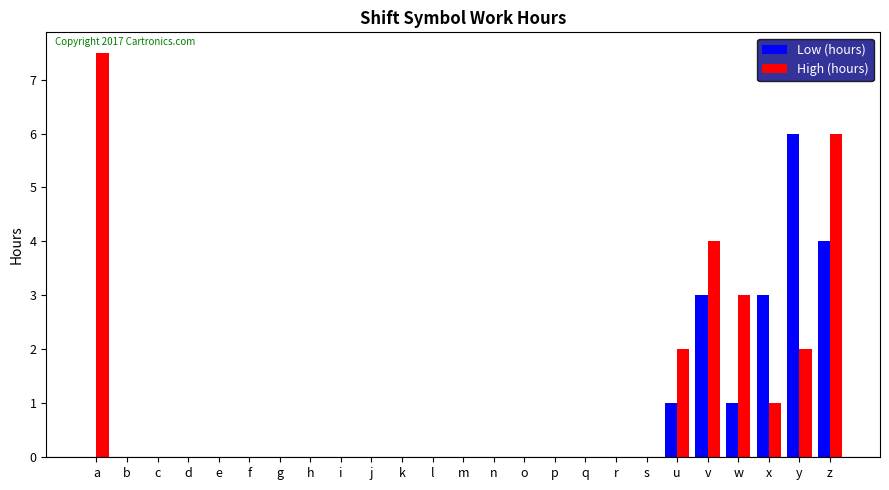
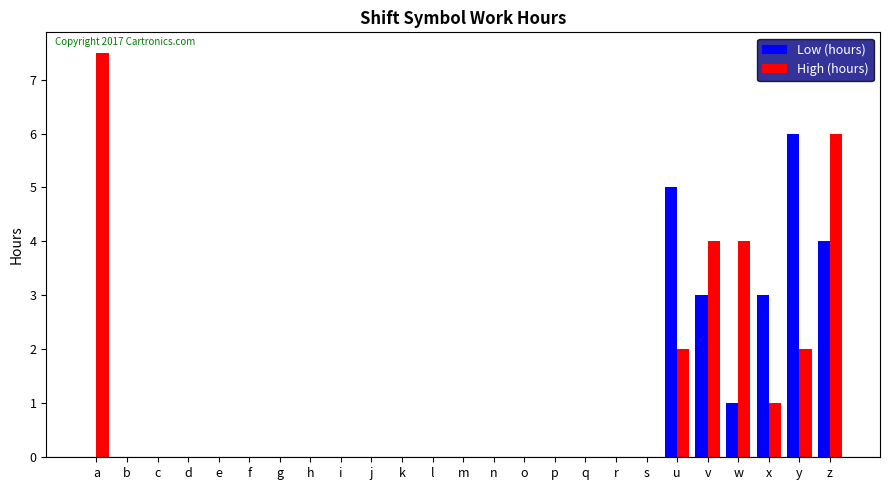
  {
    "Low (hours)": {
      "a": 0,
      "b": 0,
      "c": 0,
      "d": 0,
      "e": 0,
      "f": 0,
      "g": 0,
      "h": 0,
      "i": 0,
      "j": 0,
      "k": 0,
      "l": 0,
      "m": 0,
      "n": 0,
      "o": 0,
      "p": 0,
      "q": 0,
      "r": 0,
      "s": 0,
-     "u": 1,
+     "u": 5,
      "v": 3,
      "w": 1,
      "x": 3,
      "y": 6,
      "z": 4
    },
    "High (hours)": {
      "b": 0,
      "c": 0,
      "d": 0,
      "e": 0,
      "f": 0,
      "g": 0,
      "h": 0,
      "i": 0,
      "j": 0,
      "k": 0,
      "l": 0,
      "m": 0,
      "n": 0,
      "o": 0,
      "p": 0,
      "q": 0,
      "r": 0,
      "s": 0,
      "u": 2,
      "v": 4,
-     "w": 3,
+     "w": 4,
      "x": 1,
      "y": 2,
      "z": 6
    }
  }
